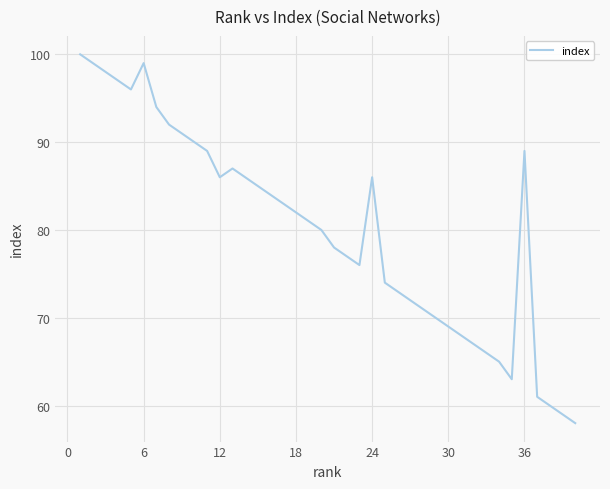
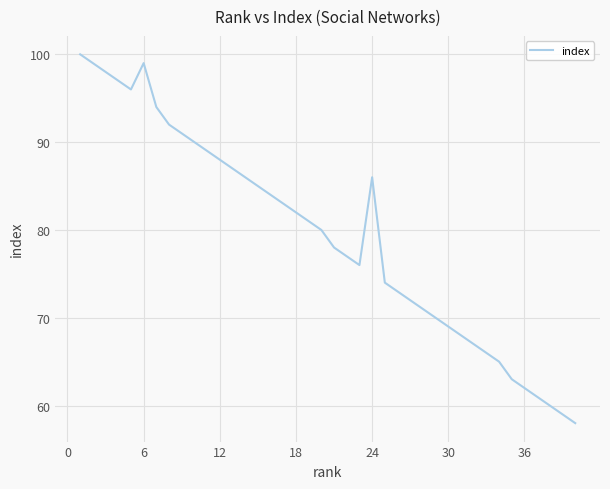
  {
    "6": 99,
-   "12": 86,
+   "12": 88,
    "18": 82,
    "24": 86,
    "30": 69,
-   "36": 89
+   "36": 62
  }
